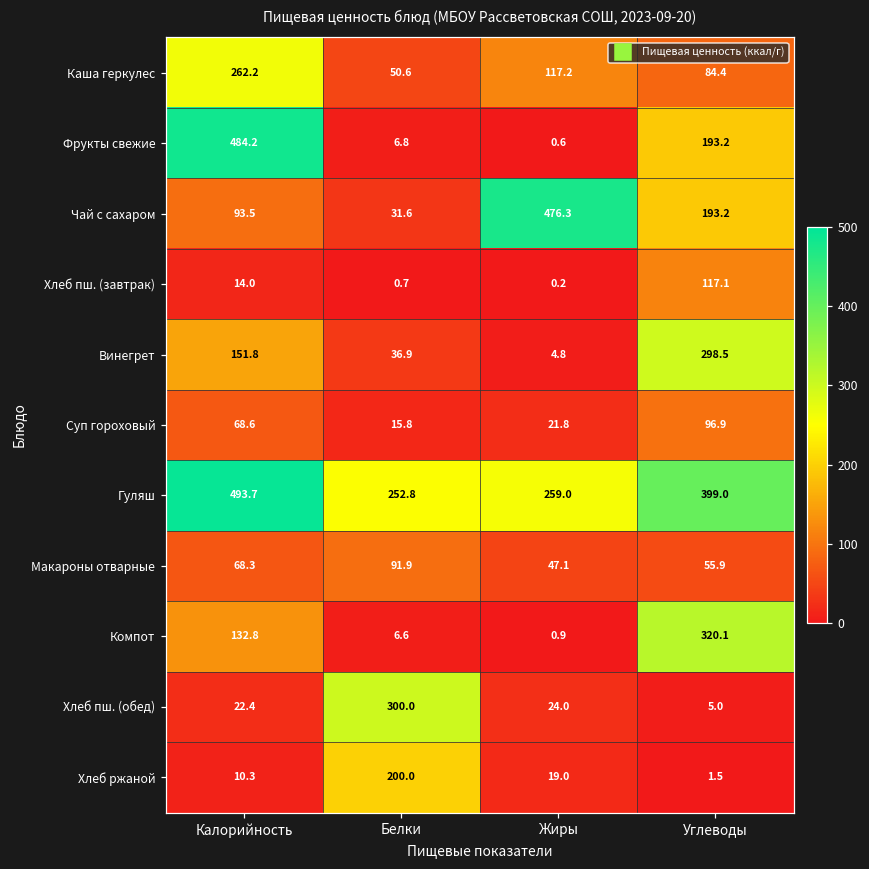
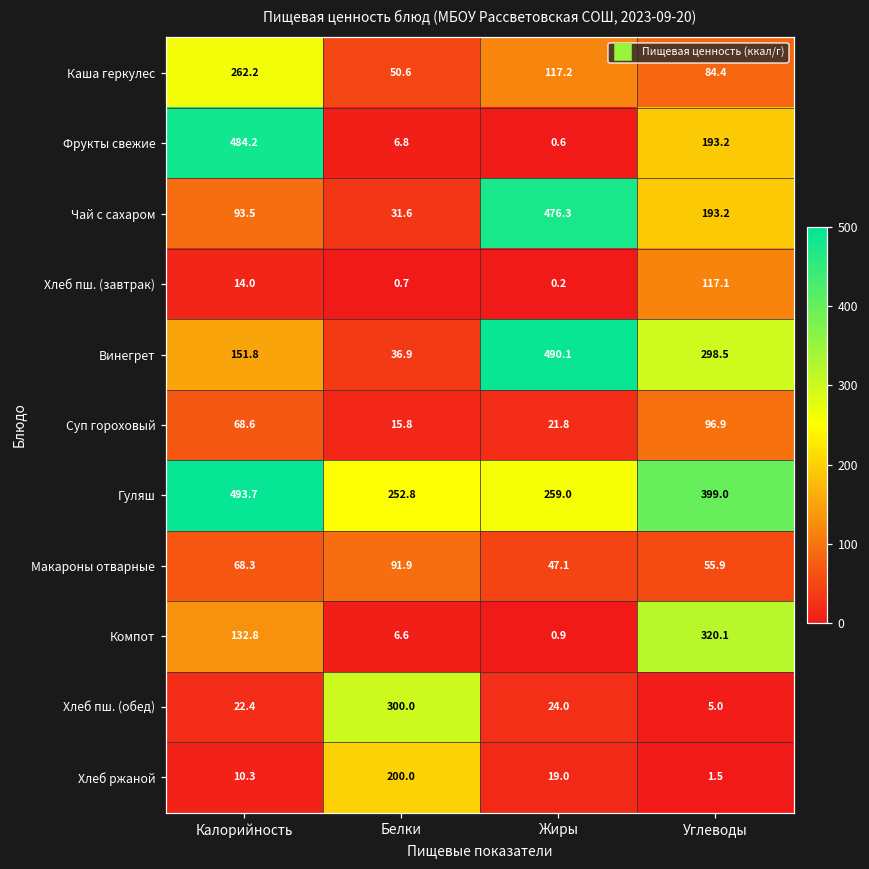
  {
    "Каша геркулес": {
      "Калорийность": 262.2,
      "Белки": 50.6,
      "Жиры": 117.2,
      "Углеводы": 84.4
    },
    "Фрукты свежие": {
      "Калорийность": 484.2,
      "Белки": 6.8,
      "Жиры": 0.6,
      "Углеводы": 193.2
    },
    "Чай с сахаром": {
      "Калорийность": 93.5,
      "Белки": 31.6,
      "Жиры": 476.3,
      "Углеводы": 193.2
    },
    "Хлеб пш. (завтрак)": {
      "Калорийность": 14.0,
      "Белки": 0.7,
      "Жиры": 0.2,
      "Углеводы": 117.1
    },
    "Винегрет": {
      "Калорийность": 151.8,
      "Белки": 36.9,
-     "Жиры": 4.8,
+     "Жиры": 490.1,
      "Углеводы": 298.5
    },
    "Суп гороховый": {
      "Калорийность": 68.6,
      "Белки": 15.8,
      "Жиры": 21.8,
      "Углеводы": 96.9
    },
    "Гуляш": {
      "Калорийность": 493.7,
      "Белки": 252.8,
      "Жиры": 259.0,
      "Углеводы": 399.0
    },
    "Макароны отварные": {
      "Калорийность": 68.3,
      "Белки": 91.9,
      "Жиры": 47.1,
      "Углеводы": 55.9
    },
    "Компот": {
      "Калорийность": 132.8,
      "Белки": 6.6,
      "Жиры": 0.9,
      "Углеводы": 320.1
    },
    "Хлеб пш. (обед)": {
      "Калорийность": 22.4,
      "Белки": 300.0,
      "Жиры": 24.0,
      "Углеводы": 5.0
    },
    "Хлеб ржаной": {
      "Калорийность": 10.3,
      "Белки": 200.0,
      "Жиры": 19.0,
      "Углеводы": 1.5
    }
  }
